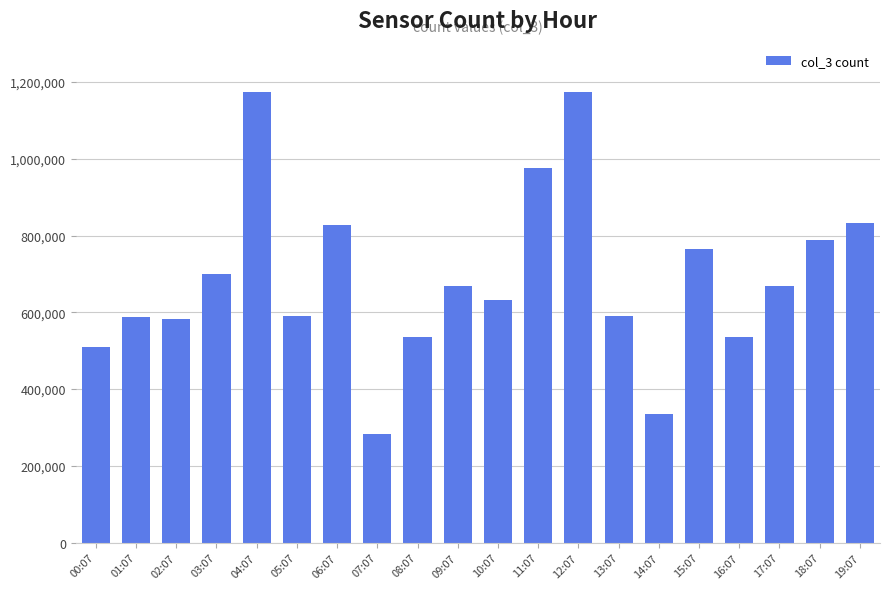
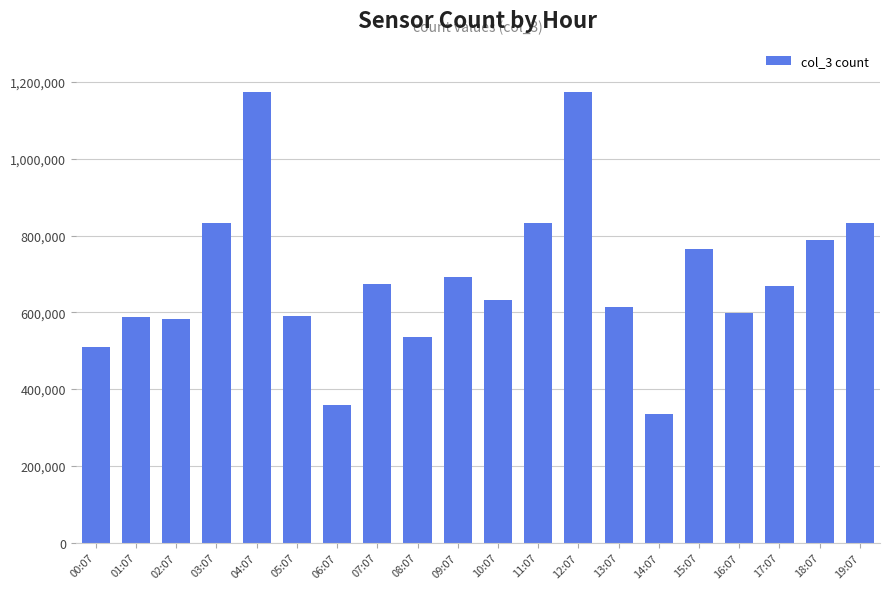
  {
    "00:07": "510,000",
    "01:07": "590,000",
    "02:07": "580,000",
-   "03:07": "700,000",
+   "03:07": "830,000",
    "04:07": "1,170,000",
    "05:07": "590,000",
-   "06:07": "830,000",
-   "07:07": "280,000",
+   "06:07": "360,000",
+   "07:07": "670,000",
    "08:07": "540,000",
-   "09:07": "670,000",
+   "09:07": "690,000",
    "10:07": "630,000",
-   "11:07": "980,000",
+   "11:07": "830,000",
    "12:07": "1,170,000",
-   "13:07": "590,000",
+   "13:07": "610,000",
    "14:07": "330,000",
    "15:07": "760,000",
-   "16:07": "540,000",
+   "16:07": "600,000",
    "17:07": "670,000",
    "18:07": "790,000",
    "19:07": "830,000"
  }
